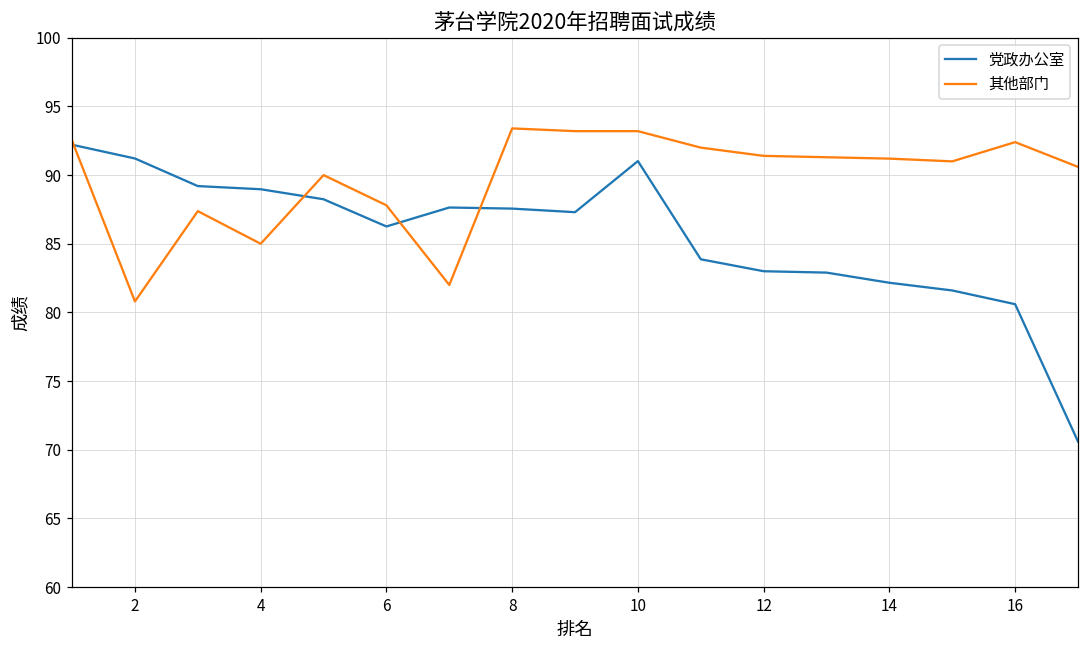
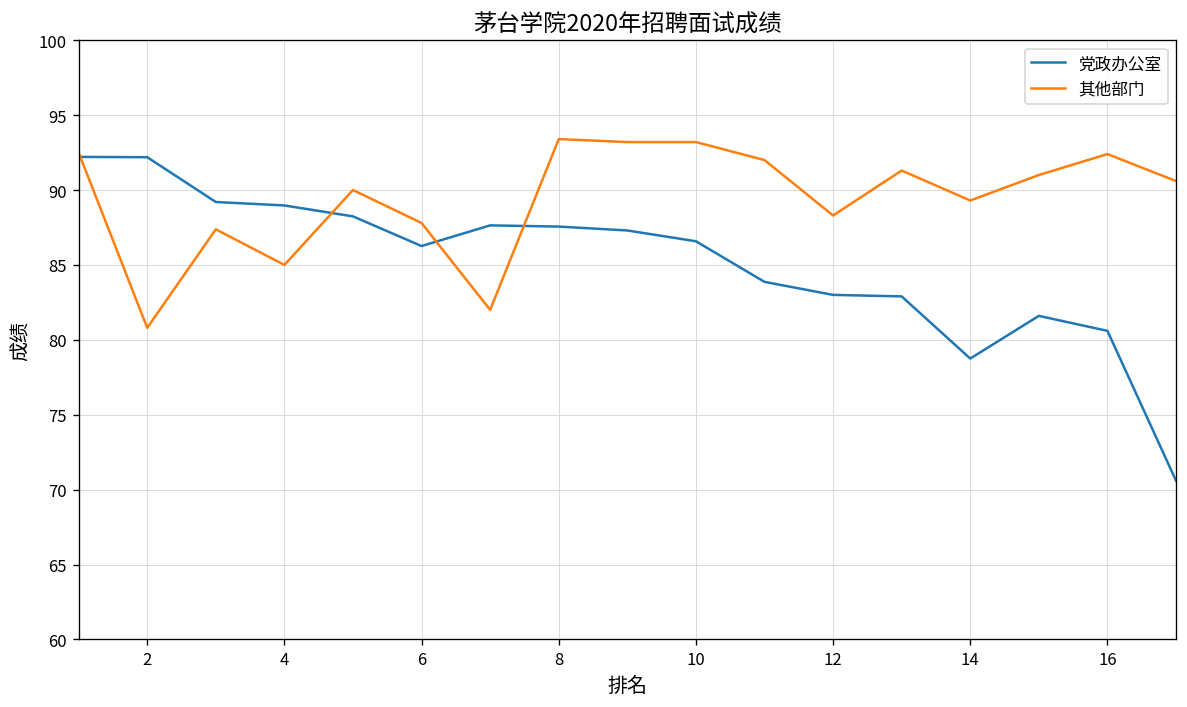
  {
    "党政办公室": {
-     "2": 91.2,
+     "2": 92.2,
      "4": 89.0,
      "6": 86.3,
      "8": 87.6,
-     "10": 91.0,
+     "10": 86.6,
      "12": 83.0,
-     "14": 82.2,
+     "14": 78.8,
      "16": 80.6
    },
    "其他部门": {
      "2": 80.8,
      "4": 85.0,
      "6": 87.8,
      "8": 93.4,
      "10": 93.2,
-     "12": 91.4,
-     "14": 91.2,
+     "12": 88.3,
+     "14": 89.3,
      "16": 92.4
    }
  }
